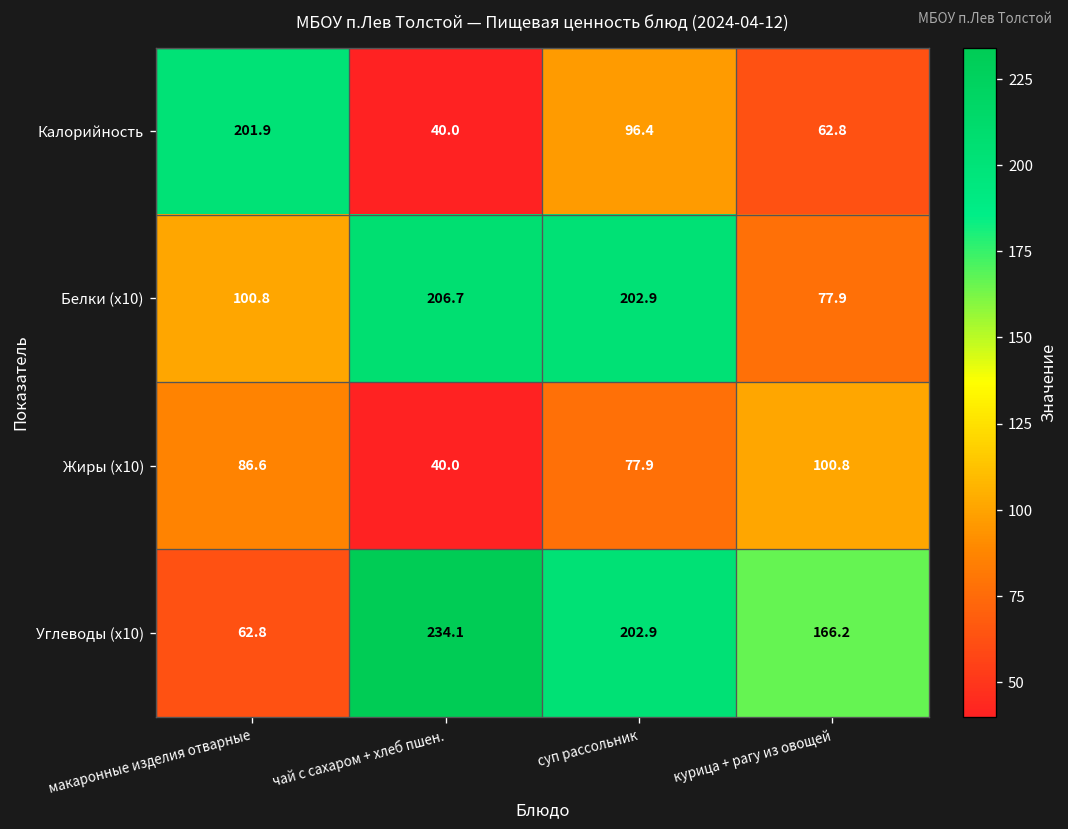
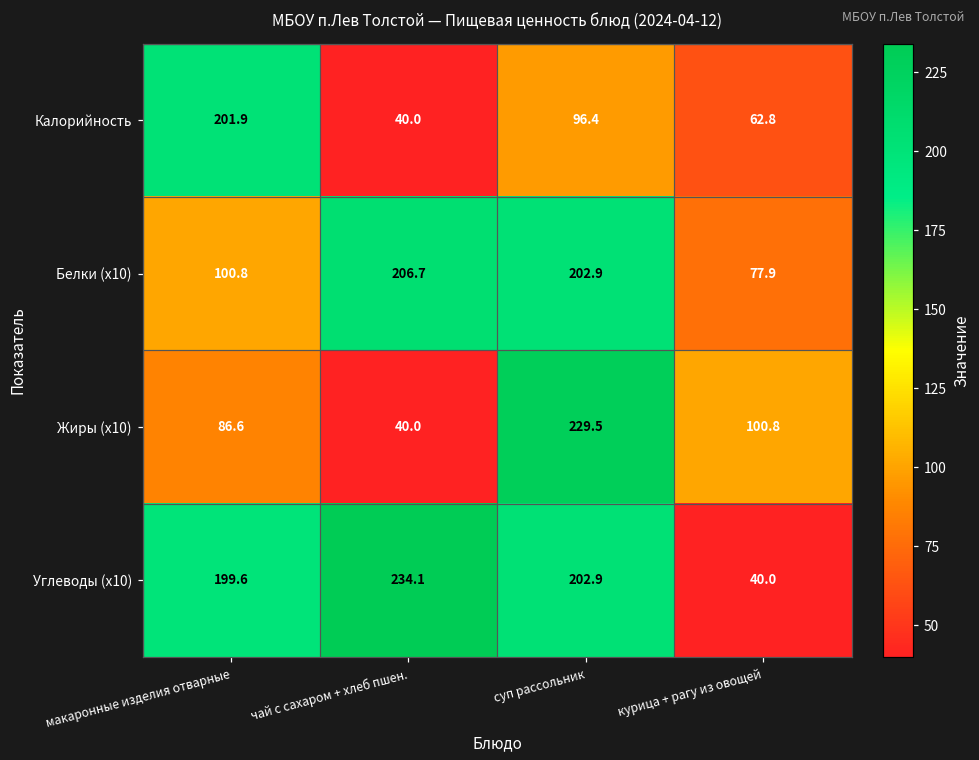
  {
    "Калорийность": {
      "макаронные изделия отварные": 201.9,
      "чай с сахаром + хлеб пшен.": 40.0,
      "суп рассольник": 96.4,
      "курица + рагу из овощей": 62.8
    },
    "Белки (x10)": {
      "макаронные изделия отварные": 100.8,
      "чай с сахаром + хлеб пшен.": 206.7,
      "суп рассольник": 202.9,
      "курица + рагу из овощей": 77.9
    },
    "Жиры (x10)": {
      "макаронные изделия отварные": 86.6,
      "чай с сахаром + хлеб пшен.": 40.0,
-     "суп рассольник": 77.9,
+     "суп рассольник": 229.5,
      "курица + рагу из овощей": 100.8
    },
    "Углеводы (x10)": {
-     "макаронные изделия отварные": 62.8,
+     "макаронные изделия отварные": 199.6,
      "чай с сахаром + хлеб пшен.": 234.1,
      "суп рассольник": 202.9,
-     "курица + рагу из овощей": 166.2
+     "курица + рагу из овощей": 40.0
    }
  }
